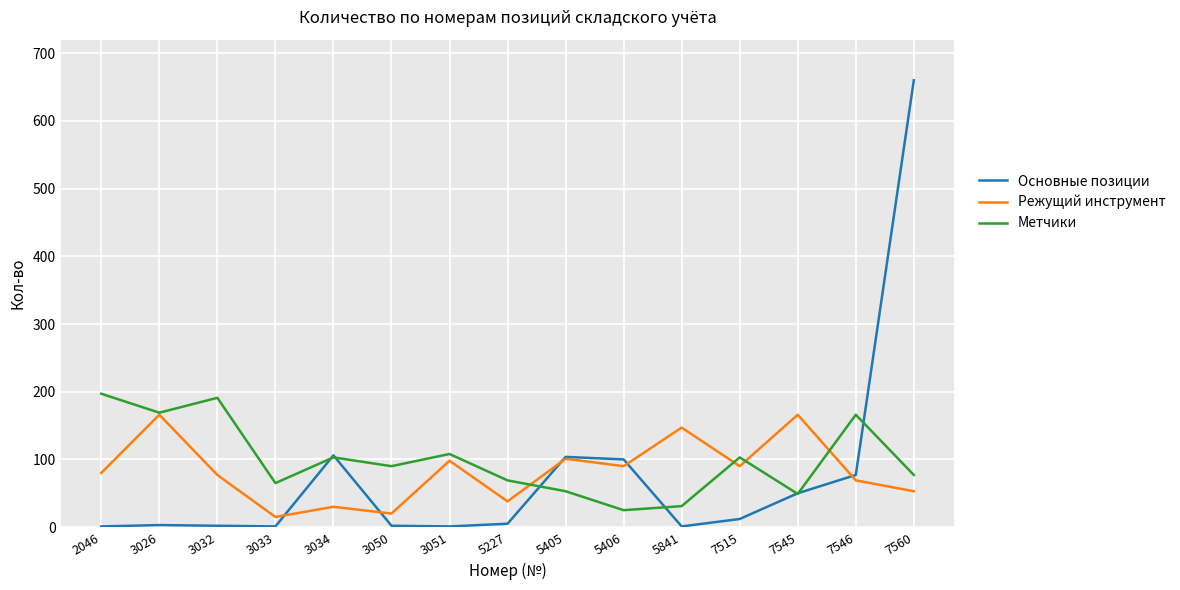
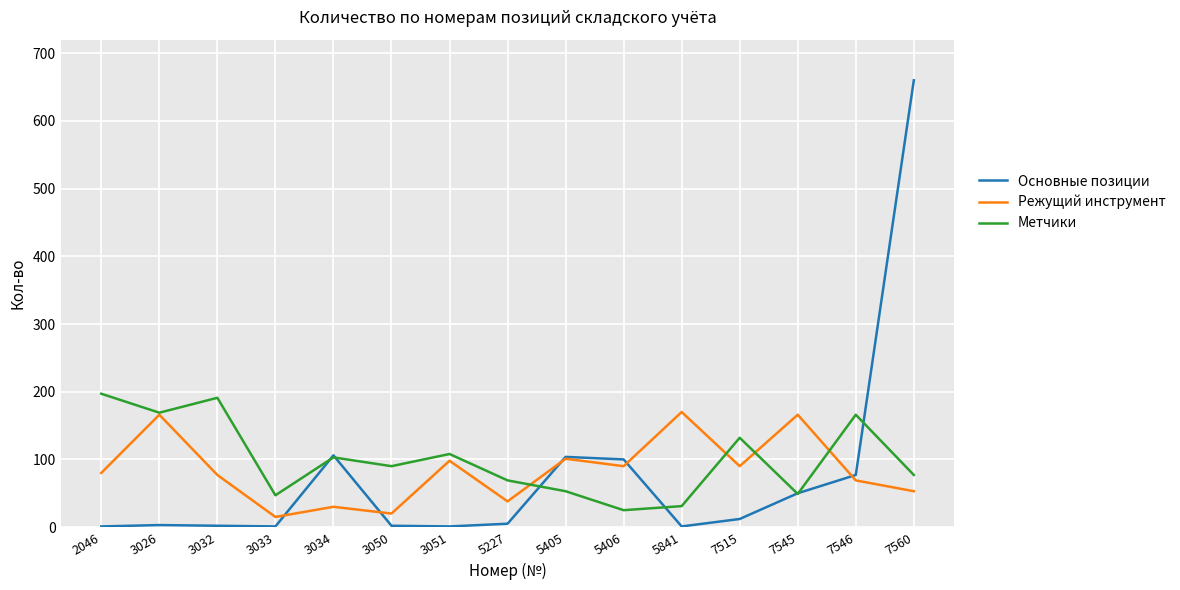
  {
    "Основные позиции": {
      "2046": 0,
      "3026": 0,
      "3032": 0,
      "3033": 0,
      "3050": 0,
      "3051": 0,
      "5227": 10,
      "5406": 100,
      "5841": 0,
      "7515": 10,
      "7546": 80,
      "7560": 660
    },
    "Режущий инструмент": {
      "2046": 80,
      "3032": 80,
      "3033": 20,
      "3034": 30,
      "3050": 20,
      "3051": 100,
      "5227": 40,
      "5406": 90,
-     "5841": 150,
+     "5841": 170,
      "7515": 90,
      "7545": 170,
      "7546": 70,
      "7560": 50
    },
    "Метчики": {
      "2046": 200,
      "3032": 190,
-     "3033": 70,
+     "3033": 50,
      "3050": 90,
      "3051": 110,
      "5227": 70,
      "5405": 50,
      "5406": 30,
      "5841": 30,
-     "7515": 100,
+     "7515": 130,
      "7546": 170,
      "7560": 80
    }
  }
